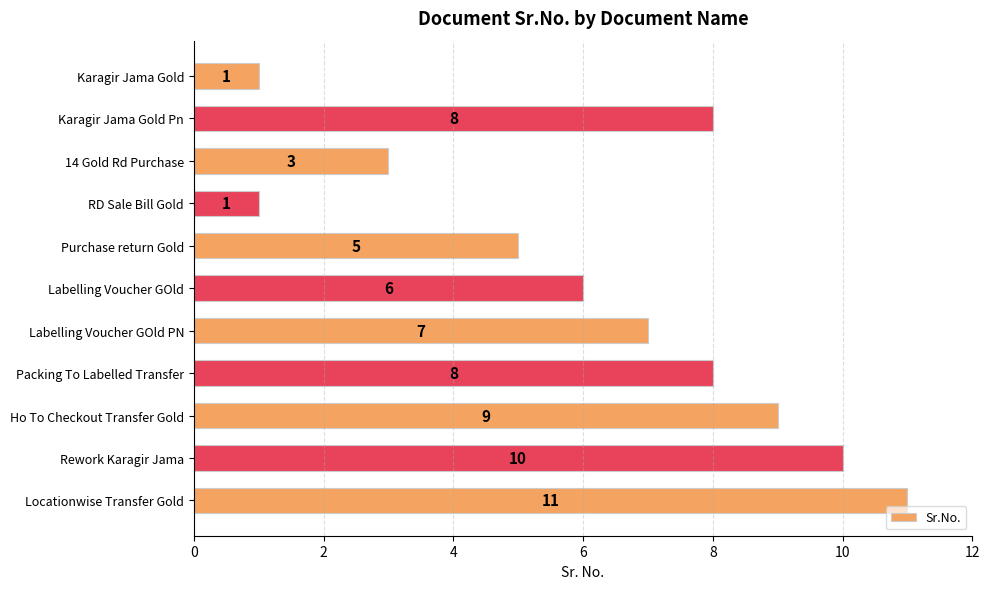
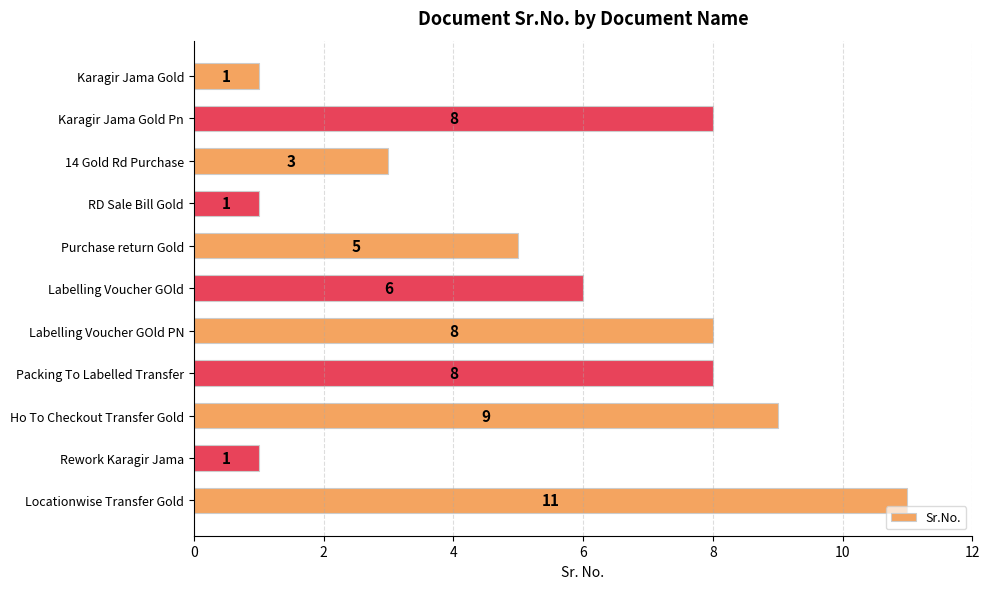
  {
    "Karagir Jama Gold": 1,
    "Karagir Jama Gold Pn": 8,
    "14 Gold Rd Purchase": 3,
    "RD Sale Bill Gold": 1,
    "Purchase return Gold": 5,
    "Labelling Voucher GOld": 6,
-   "Labelling Voucher GOld PN": 7,
+   "Labelling Voucher GOld PN": 8,
    "Packing To Labelled Transfer": 8,
    "Ho To Checkout Transfer Gold": 9,
-   "Rework Karagir Jama": 10,
+   "Rework Karagir Jama": 1,
    "Locationwise Transfer Gold": 11
  }
